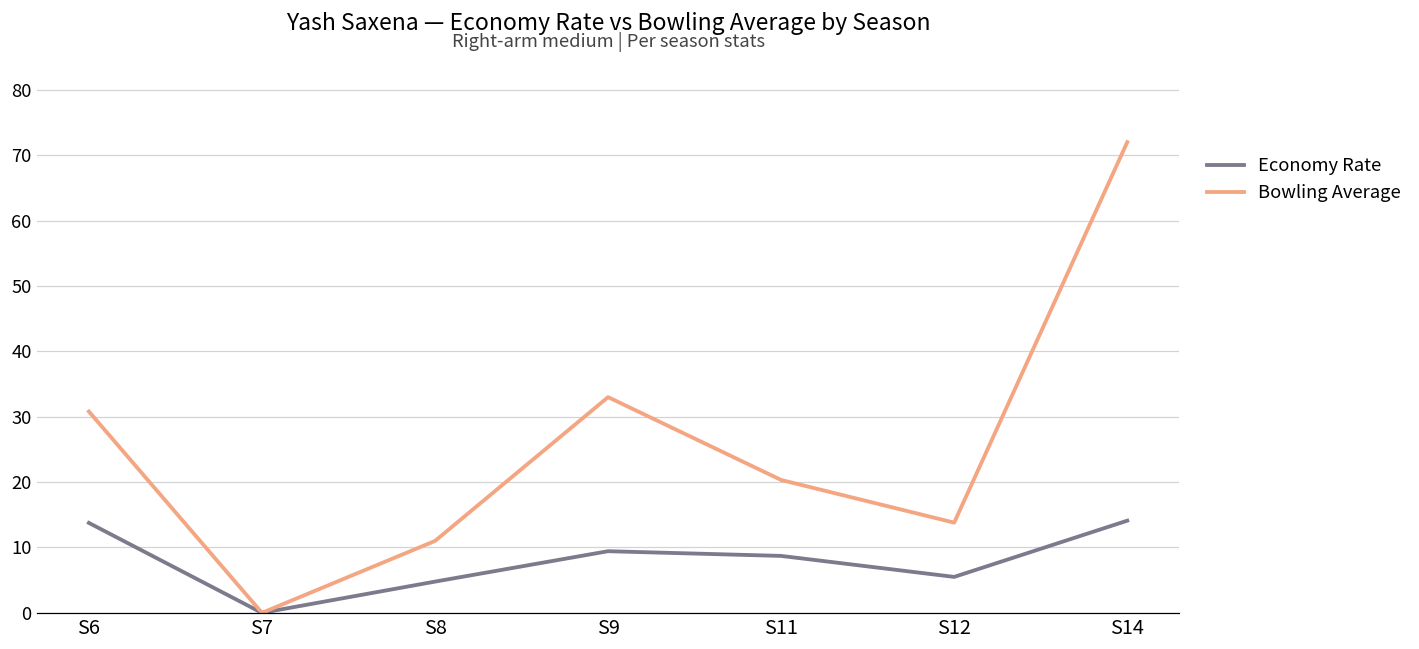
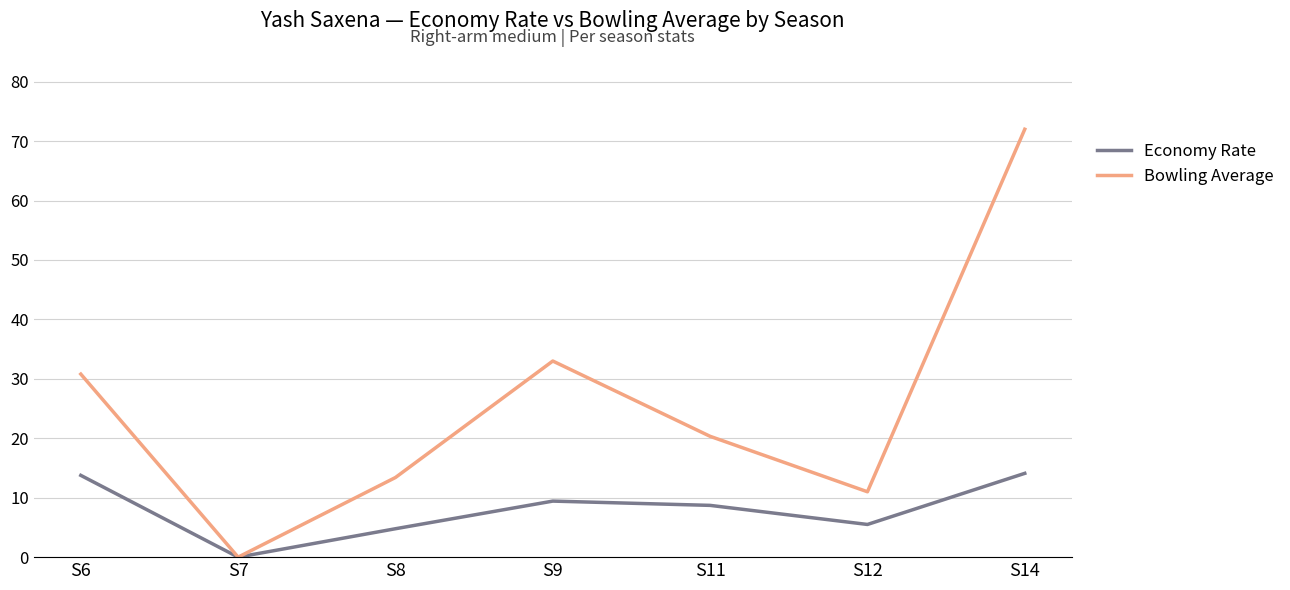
  {
    "Economy Rate": {
      "S6": 14,
      "S8": 5,
      "S9": 9,
      "S11": 9,
      "S12": 6,
      "S14": 14
    },
    "Bowling Average": {
      "S6": 31,
-     "S8": 11,
+     "S8": 13,
      "S9": 33,
      "S11": 20,
-     "S12": 14,
+     "S12": 11,
      "S14": 72
    }
  }
